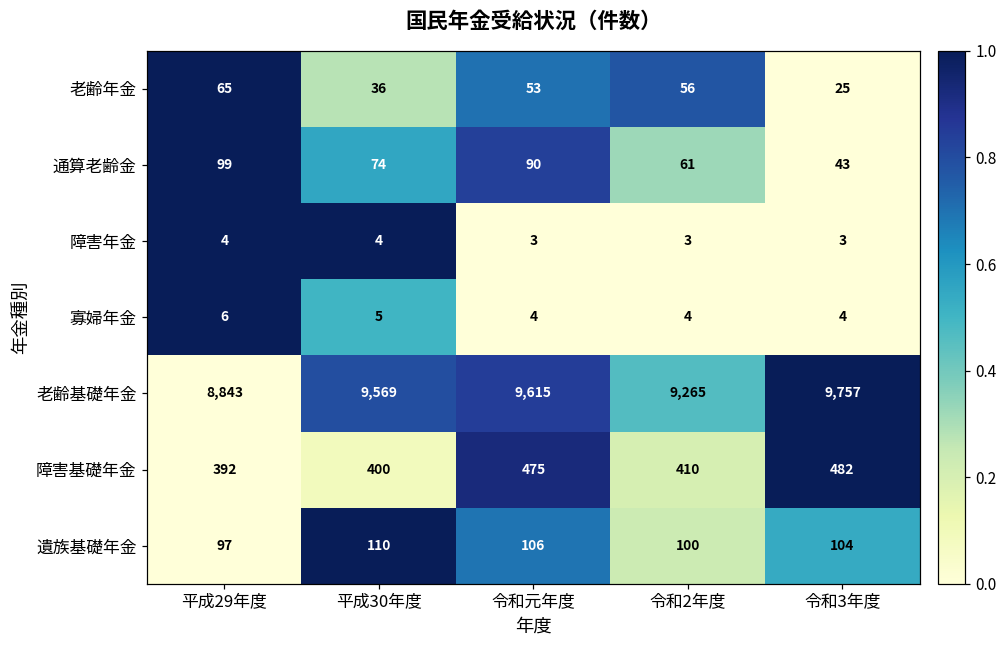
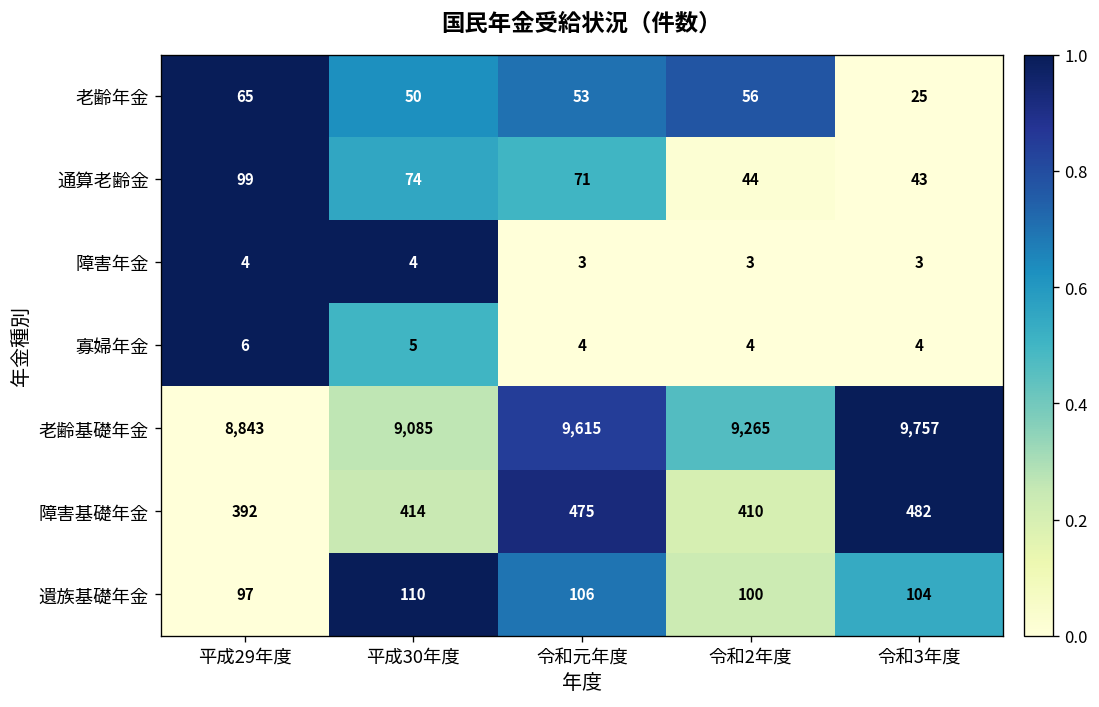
  {
    "老齢年金": {
      "平成29年度": "65",
-     "平成30年度": "36",
+     "平成30年度": "50",
      "令和元年度": "53",
      "令和2年度": "56",
      "令和3年度": "25"
    },
    "通算老齢金": {
      "平成29年度": "99",
      "平成30年度": "74",
-     "令和元年度": "90",
-     "令和2年度": "61",
+     "令和元年度": "71",
+     "令和2年度": "44",
      "令和3年度": "43"
    },
    "障害年金": {
      "平成29年度": "4",
      "平成30年度": "4",
      "令和元年度": "3",
      "令和2年度": "3",
      "令和3年度": "3"
    },
    "寡婦年金": {
      "平成29年度": "6",
      "平成30年度": "5",
      "令和元年度": "4",
      "令和2年度": "4",
      "令和3年度": "4"
    },
    "老齢基礎年金": {
      "平成29年度": "8,843",
-     "平成30年度": "9,569",
+     "平成30年度": "9,085",
      "令和元年度": "9,615",
      "令和2年度": "9,265",
      "令和3年度": "9,757"
    },
    "障害基礎年金": {
      "平成29年度": "392",
-     "平成30年度": "400",
+     "平成30年度": "414",
      "令和元年度": "475",
      "令和2年度": "410",
      "令和3年度": "482"
    },
    "遺族基礎年金": {
      "平成29年度": "97",
      "平成30年度": "110",
      "令和元年度": "106",
      "令和2年度": "100",
      "令和3年度": "104"
    }
  }
